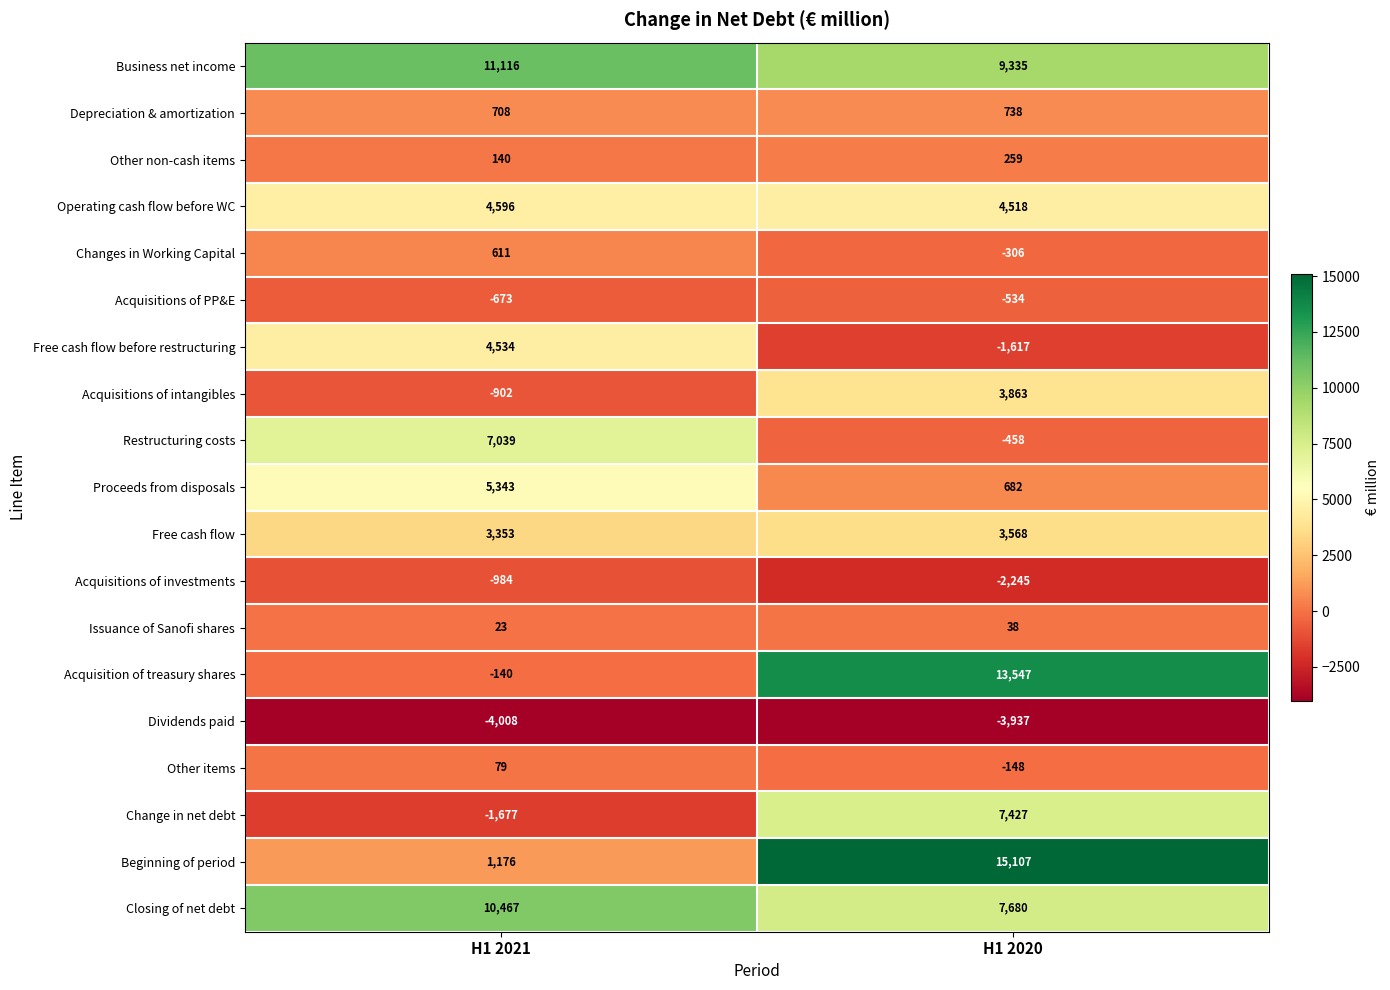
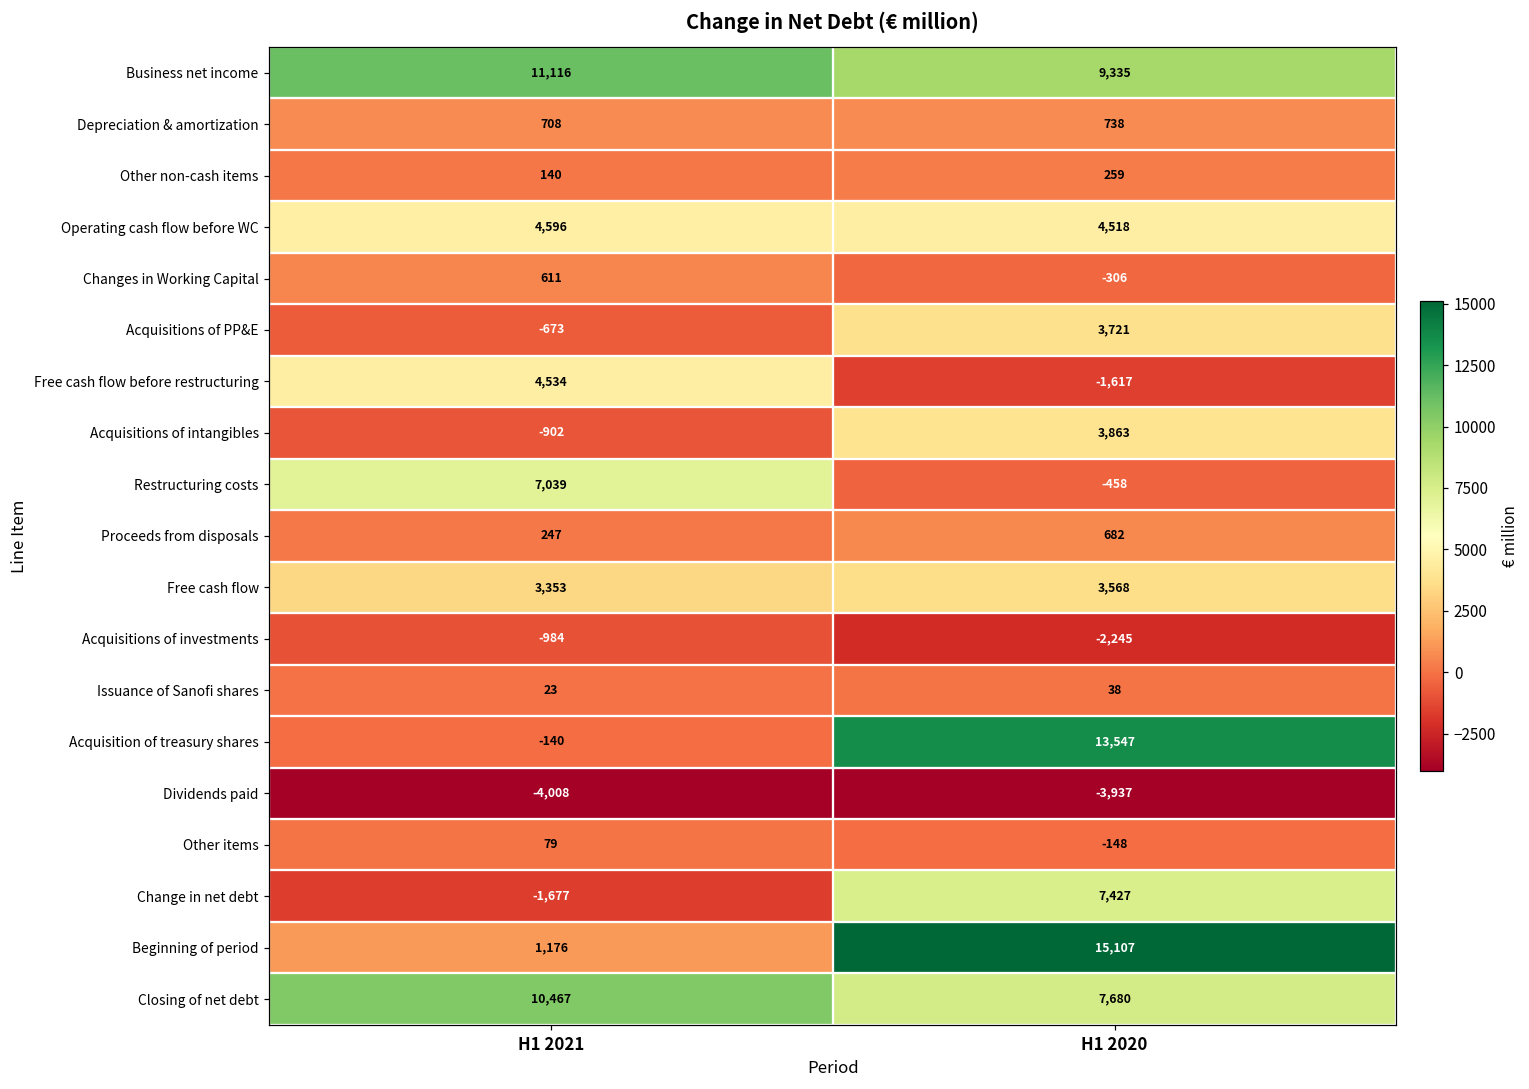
  {
    "Business net income": {
      "H1 2021": "11,116",
      "H1 2020": "9,335"
    },
    "Depreciation & amortization": {
      "H1 2021": "708",
      "H1 2020": "738"
    },
    "Other non-cash items": {
      "H1 2021": "140",
      "H1 2020": "259"
    },
    "Operating cash flow before WC": {
      "H1 2021": "4,596",
      "H1 2020": "4,518"
    },
    "Changes in Working Capital": {
      "H1 2021": "611",
      "H1 2020": "-306"
    },
    "Acquisitions of PP&E": {
      "H1 2021": "-673",
-     "H1 2020": "-534"
+     "H1 2020": "3,721"
    },
    "Free cash flow before restructuring": {
      "H1 2021": "4,534",
      "H1 2020": "-1,617"
    },
    "Acquisitions of intangibles": {
      "H1 2021": "-902",
      "H1 2020": "3,863"
    },
    "Restructuring costs": {
      "H1 2021": "7,039",
      "H1 2020": "-458"
    },
    "Proceeds from disposals": {
-     "H1 2021": "5,343",
+     "H1 2021": "247",
      "H1 2020": "682"
    },
    "Free cash flow": {
      "H1 2021": "3,353",
      "H1 2020": "3,568"
    },
    "Acquisitions of investments": {
      "H1 2021": "-984",
      "H1 2020": "-2,245"
    },
    "Issuance of Sanofi shares": {
      "H1 2021": "23",
      "H1 2020": "38"
    },
    "Acquisition of treasury shares": {
      "H1 2021": "-140",
      "H1 2020": "13,547"
    },
    "Dividends paid": {
      "H1 2021": "-4,008",
      "H1 2020": "-3,937"
    },
    "Other items": {
      "H1 2021": "79",
      "H1 2020": "-148"
    },
    "Change in net debt": {
      "H1 2021": "-1,677",
      "H1 2020": "7,427"
    },
    "Beginning of period": {
      "H1 2021": "1,176",
      "H1 2020": "15,107"
    },
    "Closing of net debt": {
      "H1 2021": "10,467",
      "H1 2020": "7,680"
    }
  }
